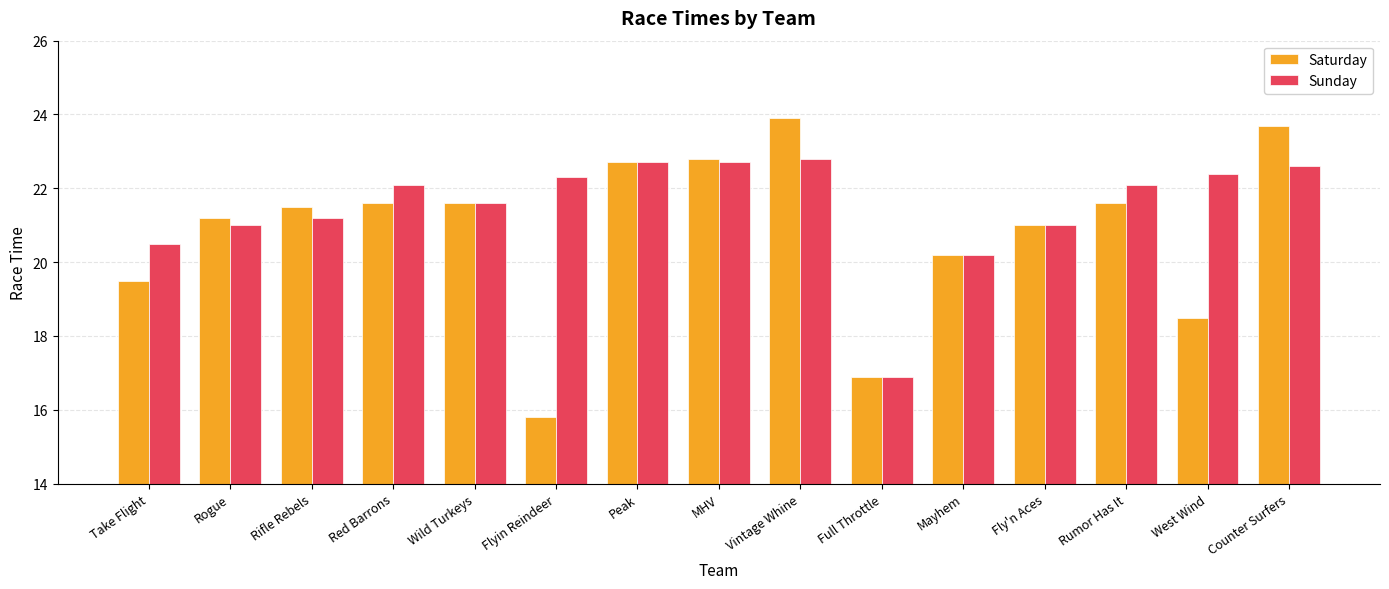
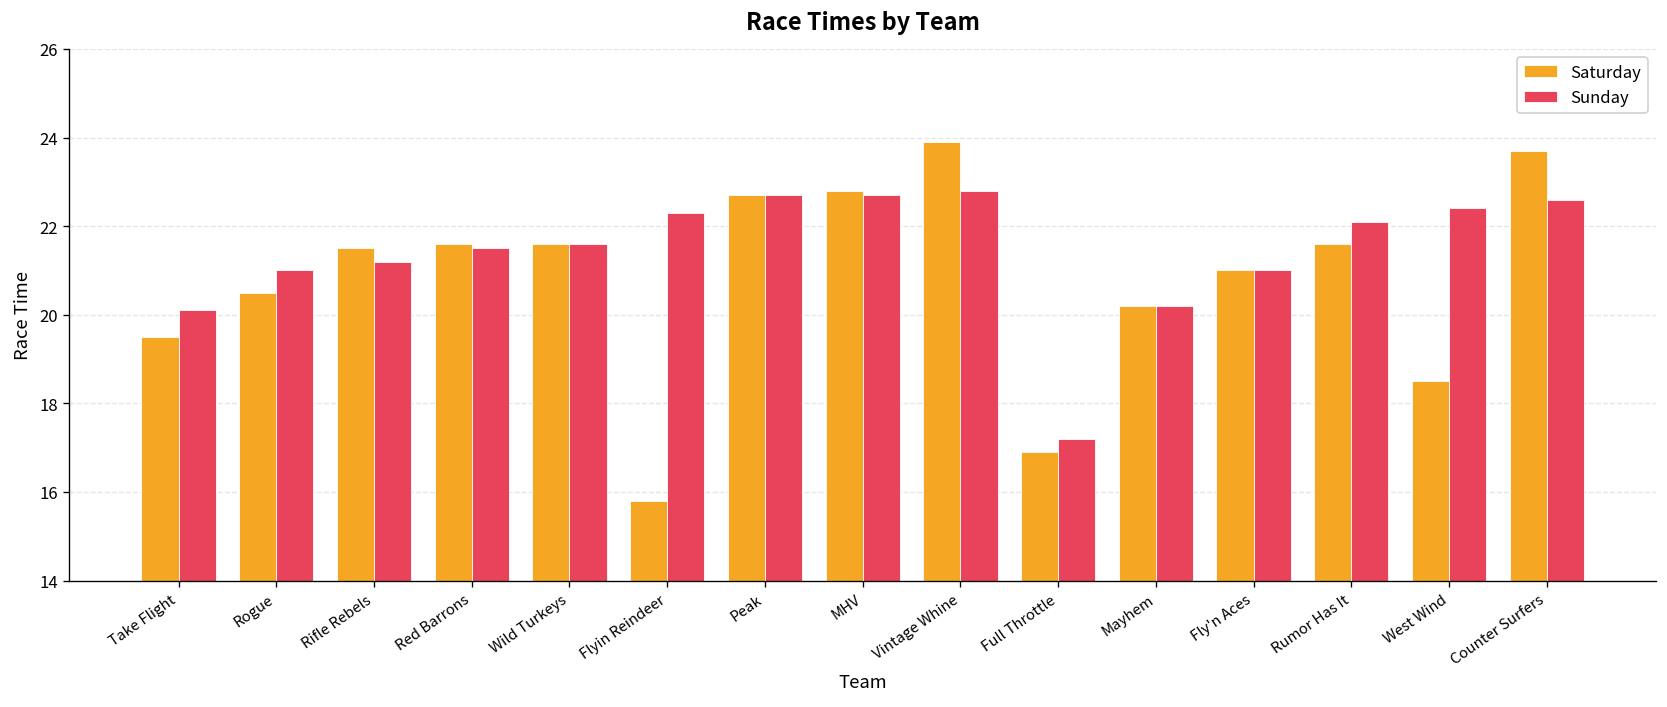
  {
    "Saturday": {
      "Take Flight": 19.5,
-     "Rogue": 21.2,
+     "Rogue": 20.5,
      "Rifle Rebels": 21.5,
      "Red Barrons": 21.6,
      "Wild Turkeys": 21.6,
      "Flyin Reindeer": 15.8,
      "Peak": 22.7,
      "MHV": 22.8,
      "Vintage Whine": 23.9,
      "Full Throttle": 16.9,
      "Mayhem": 20.2,
      "Fly'n Aces": 21.0,
      "Rumor Has It": 21.6,
      "West Wind": 18.5,
      "Counter Surfers": 23.7
    },
    "Sunday": {
-     "Take Flight": 20.5,
+     "Take Flight": 20.1,
      "Rogue": 21.0,
      "Rifle Rebels": 21.2,
-     "Red Barrons": 22.1,
+     "Red Barrons": 21.5,
      "Wild Turkeys": 21.6,
      "Flyin Reindeer": 22.3,
      "Peak": 22.7,
      "MHV": 22.7,
      "Vintage Whine": 22.8,
-     "Full Throttle": 16.9,
+     "Full Throttle": 17.2,
      "Mayhem": 20.2,
      "Fly'n Aces": 21.0,
      "Rumor Has It": 22.1,
      "West Wind": 22.4,
      "Counter Surfers": 22.6
    }
  }
